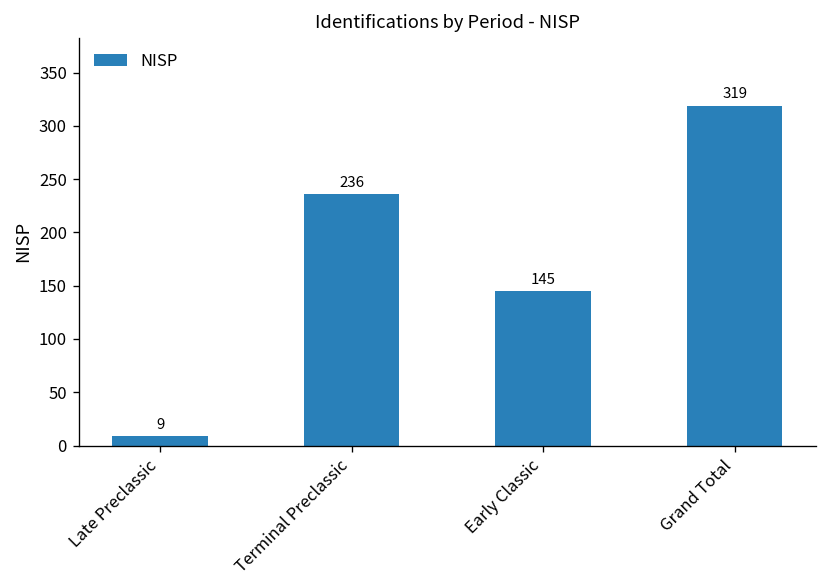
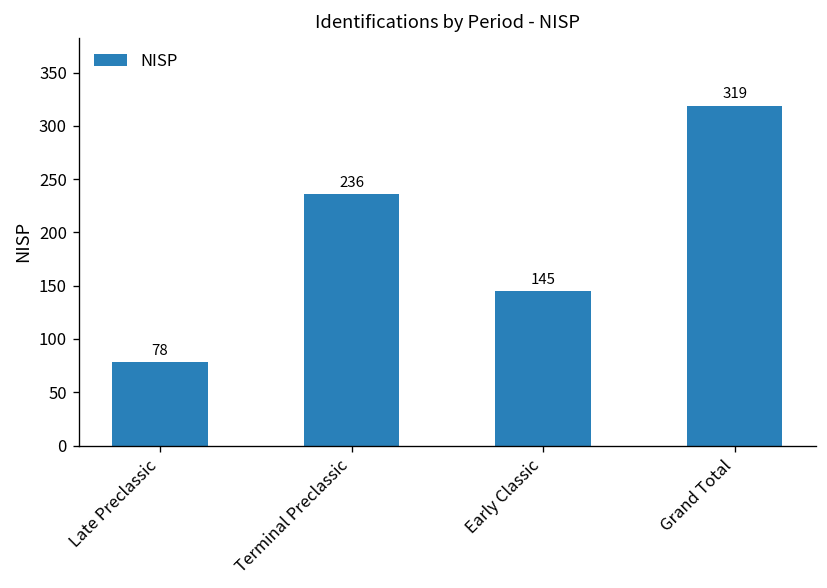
  {
-   "Late Preclassic": 9,
+   "Late Preclassic": 78,
    "Terminal Preclassic": 236,
    "Early Classic": 145,
    "Grand Total": 319
  }
